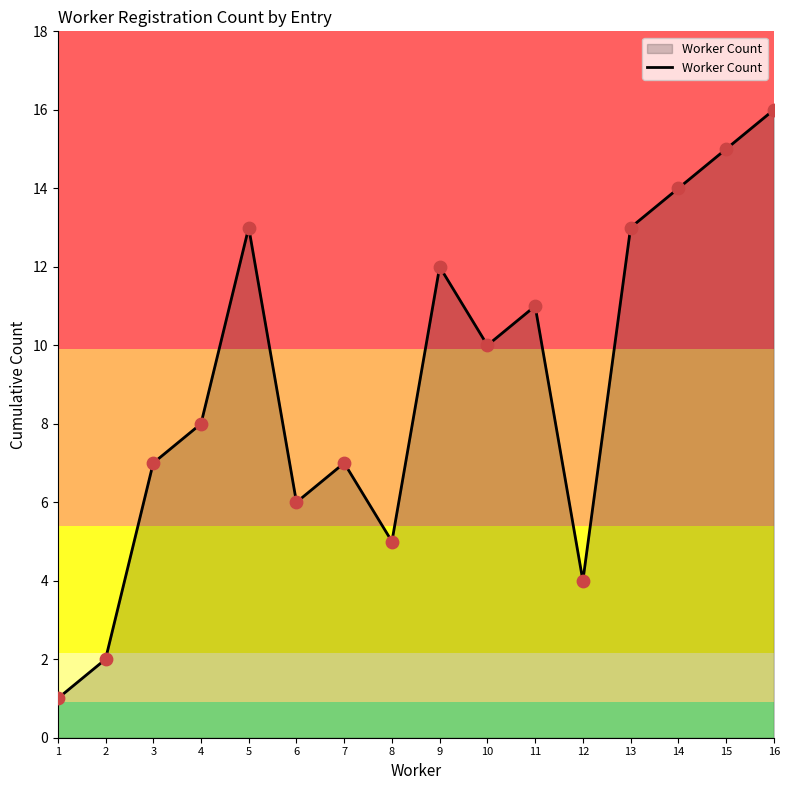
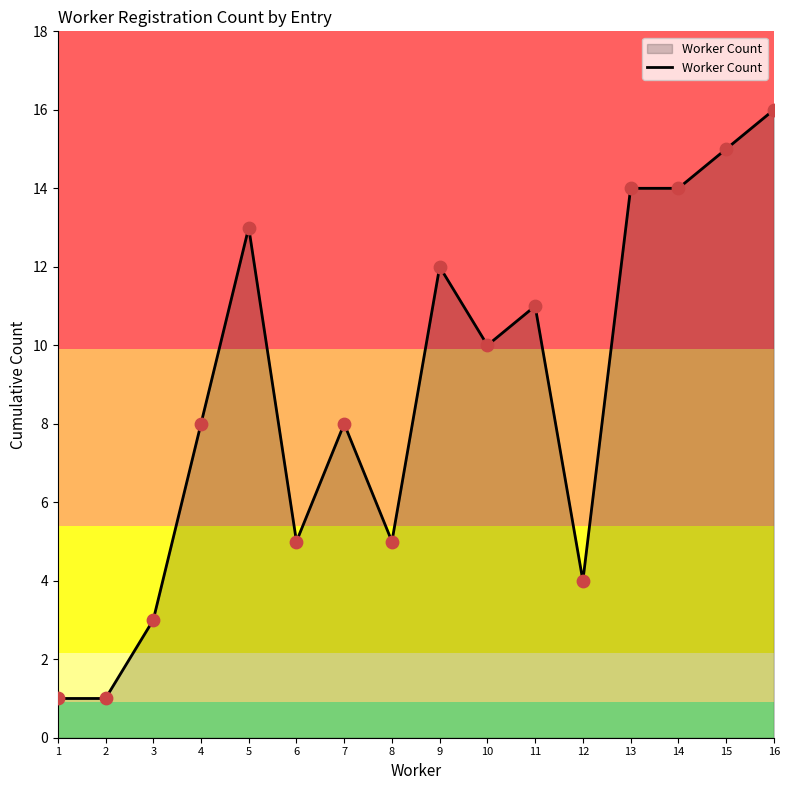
  {
    "1": 1,
-   "2": 2,
-   "3": 7,
+   "2": 1,
+   "3": 3,
    "4": 8,
    "5": 13,
-   "6": 6,
-   "7": 7,
+   "6": 5,
+   "7": 8,
    "8": 5,
    "9": 12,
    "10": 10,
    "11": 11,
    "12": 4,
-   "13": 13,
+   "13": 14,
    "14": 14,
    "15": 15,
    "16": 16
  }
